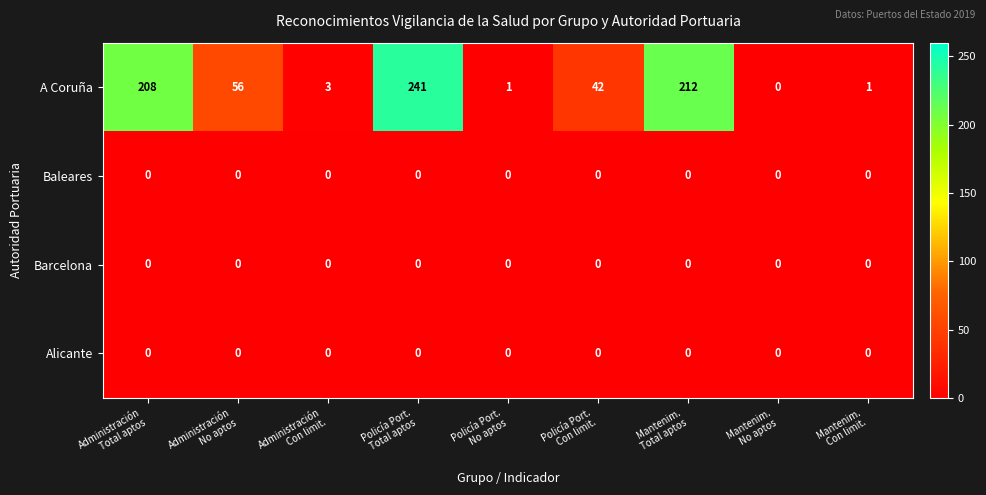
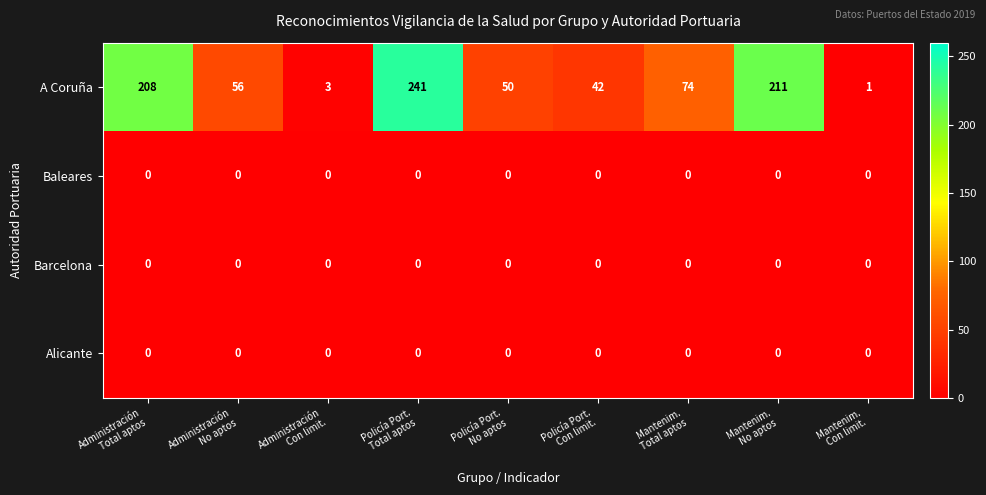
  {
    "A Coruña": {
      "Administración Total aptos": 208,
      "Administración No aptos": 56,
      "Administración Con limit.": 3,
      "Policía Port. Total aptos": 241,
-     "Policía Port. No aptos": 1,
+     "Policía Port. No aptos": 50,
      "Policía Port. Con limit.": 42,
-     "Mantenim. Total aptos": 212,
-     "Mantenim. No aptos": 0,
+     "Mantenim. Total aptos": 74,
+     "Mantenim. No aptos": 211,
      "Mantenim. Con limit.": 1
    },
    "Baleares": {
      "Administración Total aptos": 0,
      "Administración No aptos": 0,
      "Administración Con limit.": 0,
      "Policía Port. Total aptos": 0,
      "Policía Port. No aptos": 0,
      "Policía Port. Con limit.": 0,
      "Mantenim. Total aptos": 0,
      "Mantenim. No aptos": 0,
      "Mantenim. Con limit.": 0
    },
    "Barcelona": {
      "Administración Total aptos": 0,
      "Administración No aptos": 0,
      "Administración Con limit.": 0,
      "Policía Port. Total aptos": 0,
      "Policía Port. No aptos": 0,
      "Policía Port. Con limit.": 0,
      "Mantenim. Total aptos": 0,
      "Mantenim. No aptos": 0,
      "Mantenim. Con limit.": 0
    },
    "Alicante": {
      "Administración Total aptos": 0,
      "Administración No aptos": 0,
      "Administración Con limit.": 0,
      "Policía Port. Total aptos": 0,
      "Policía Port. No aptos": 0,
      "Policía Port. Con limit.": 0,
      "Mantenim. Total aptos": 0,
      "Mantenim. No aptos": 0,
      "Mantenim. Con limit.": 0
    }
  }
